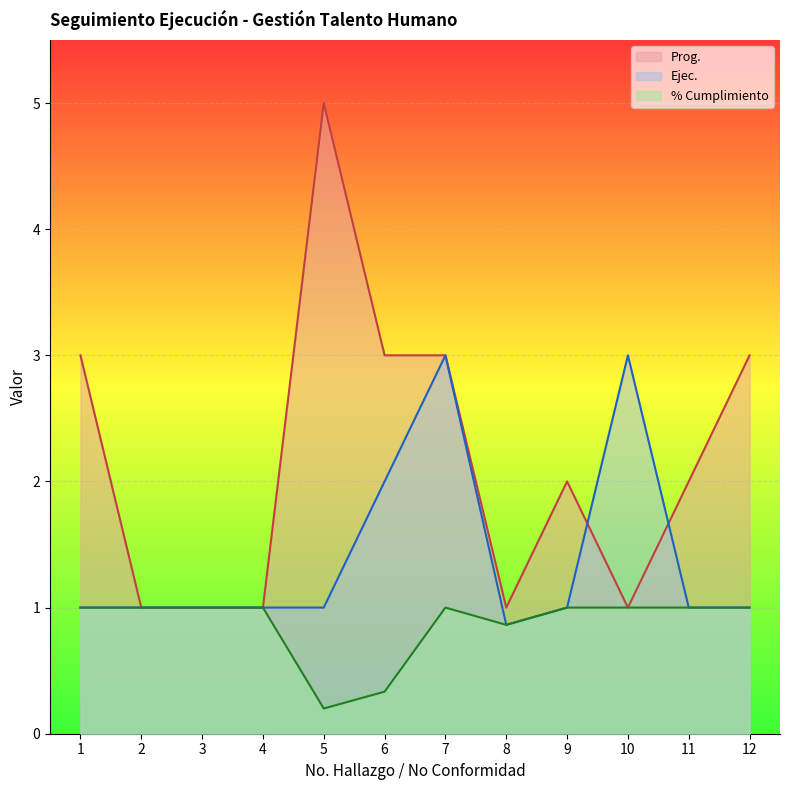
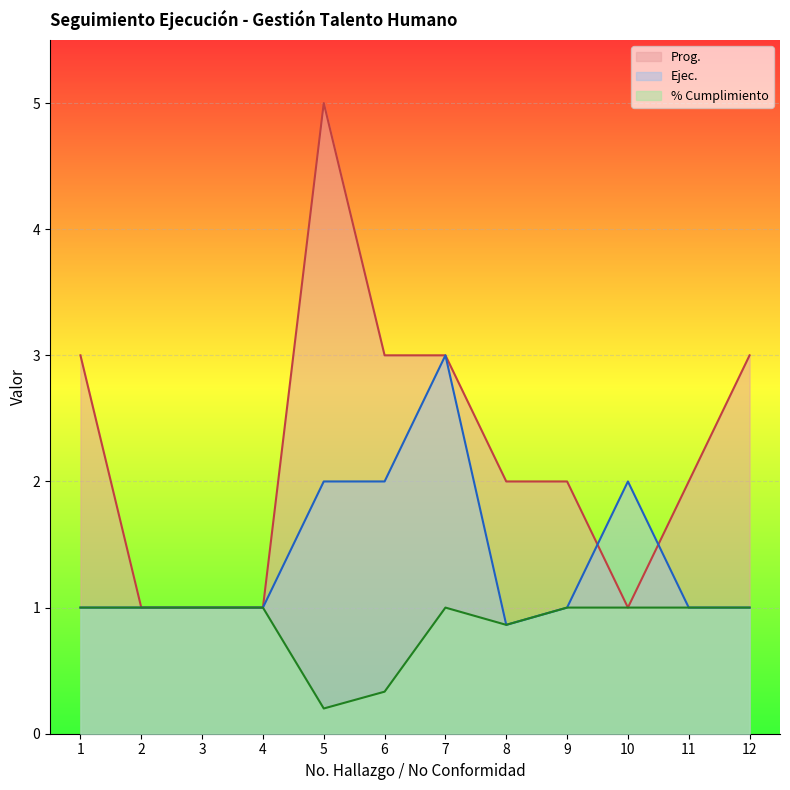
  {
    "Prog.": {
      "1": 3,
      "5": 5,
      "6": 3,
-     "8": 1,
+     "8": 2,
      "9": 2,
      "11": 2,
      "12": 3
    },
    "Ejec.": {
-     "5": 1,
+     "5": 2,
      "6": 2,
-     "10": 3
+     "10": 2
    },
    "% Cumplimiento": {
      "5": 0.20,
      "6": 0.33,
      "7": 1
    }
  }
